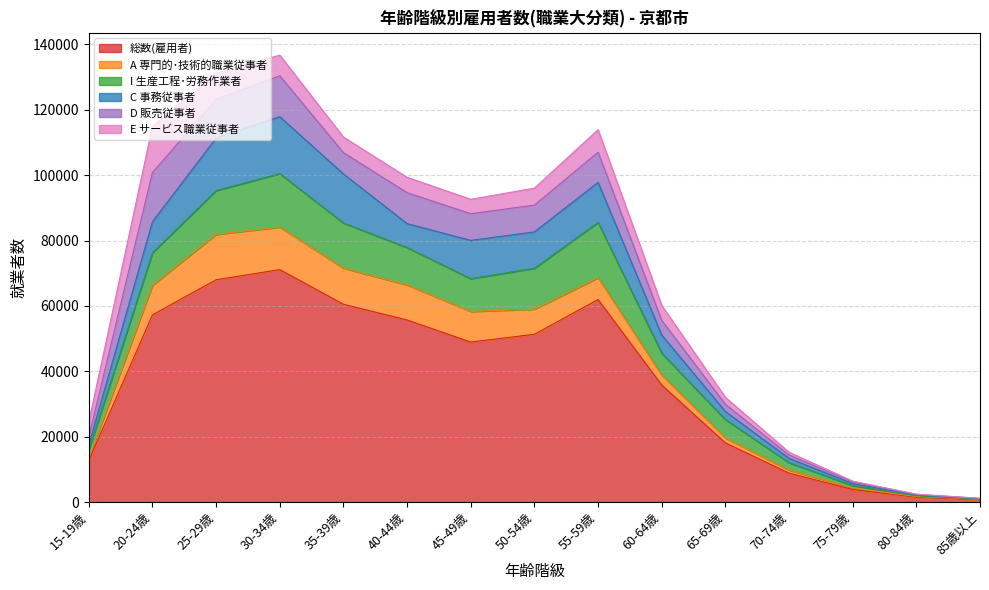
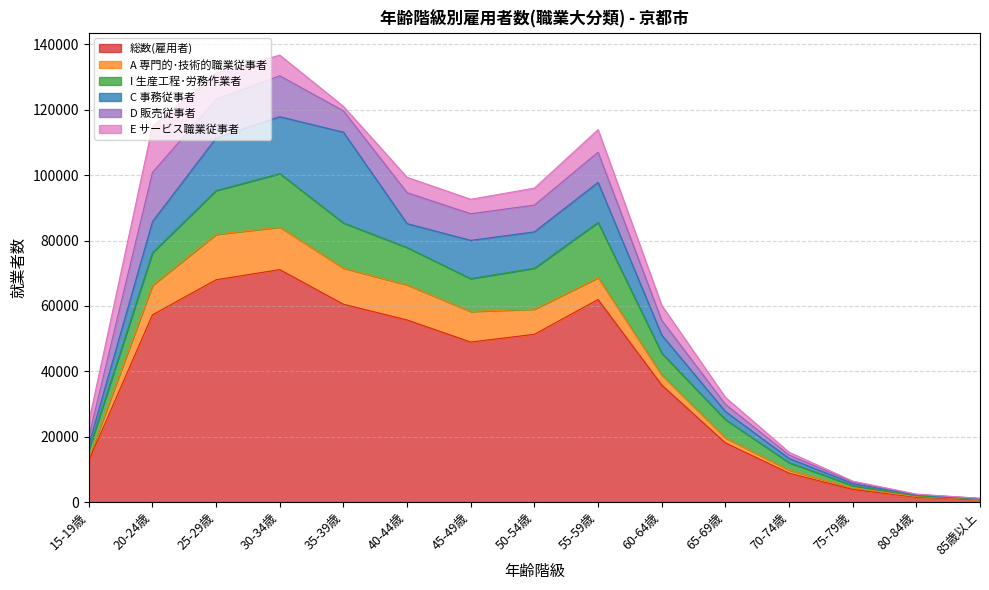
  {
    "総数(雇用者)": {
      "20-24歳": 57000,
      "25-29歳": 68000,
      "30-34歳": 71000,
      "35-39歳": 61000,
      "40-44歳": 56000,
      "45-49歳": 49000,
      "50-54歳": 51000,
      "55-59歳": 62000,
      "60-64歳": 36000,
      "65-69歳": 18000,
      "70-74歳": 9000
    },
    "A 専門的･技術的職業従事者": {
      "20-24歳": 9000,
      "25-29歳": 14000,
      "30-34歳": 13000,
      "35-39歳": 11000,
      "40-44歳": 11000,
      "45-49歳": 9000,
      "50-54歳": 8000,
      "55-59歳": 7000,
      "60-64歳": 3000,
      "65-69歳": 2000,
      "70-74歳": 1000
    },
    "I 生産工程･労務作業者": {
      "15-19歳": 3000,
      "20-24歳": 10000,
      "25-29歳": 13000,
      "30-34歳": 16000,
      "35-39歳": 14000,
      "40-44歳": 11000,
      "45-49歳": 10000,
      "50-54歳": 13000,
      "55-59歳": 17000,
      "60-64歳": 7000,
      "65-69歳": 6000,
      "70-74歳": 2000
    },
    "C 事務従事者": {
      "15-19歳": 2000,
      "20-24歳": 10000,
      "30-34歳": 17000,
-     "35-39歳": 15000,
+     "35-39歳": 28000,
      "40-44歳": 7000,
      "45-49歳": 12000,
      "50-54歳": 11000,
      "55-59歳": 12000,
      "60-64歳": 6000,
      "65-69歳": 2000,
      "70-74歳": 1000
    },
    "D 販売従事者": {
      "15-19歳": 2000,
      "20-24歳": 15000,
      "30-34歳": 13000,
      "35-39歳": 7000,
      "40-44歳": 9000,
      "45-49歳": 8000,
      "50-54歳": 8000,
      "55-59歳": 9000,
      "60-64歳": 4000,
      "65-69歳": 2000,
      "70-74歳": 1000
    },
    "E サービス職業従事者": {
      "15-19歳": 5000,
      "30-34歳": 6000,
-     "35-39歳": 5000,
+     "35-39歳": 1000,
      "40-44歳": 5000,
      "45-49歳": 4000,
      "50-54歳": 5000,
      "55-59歳": 7000,
      "60-64歳": 5000,
      "65-69歳": 2000,
      "70-74歳": 1000
    }
  }
